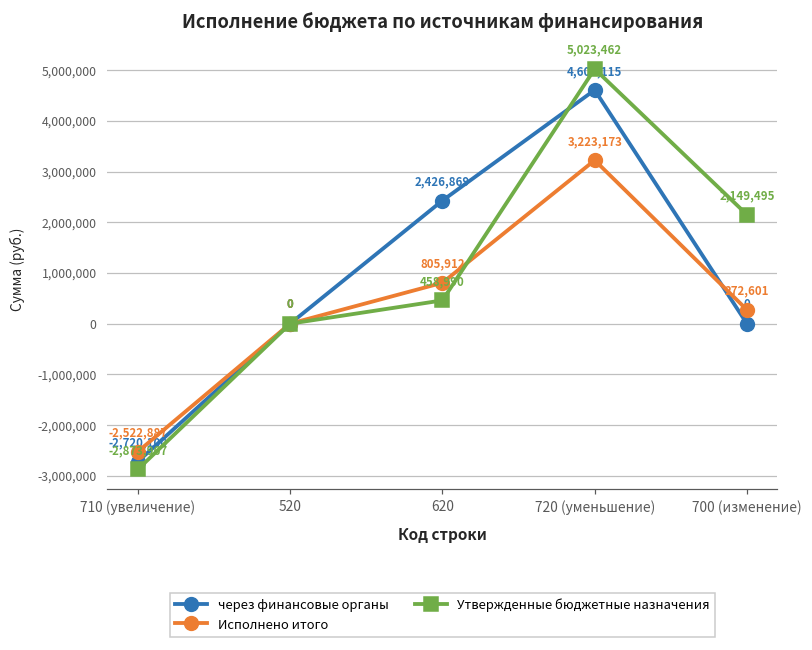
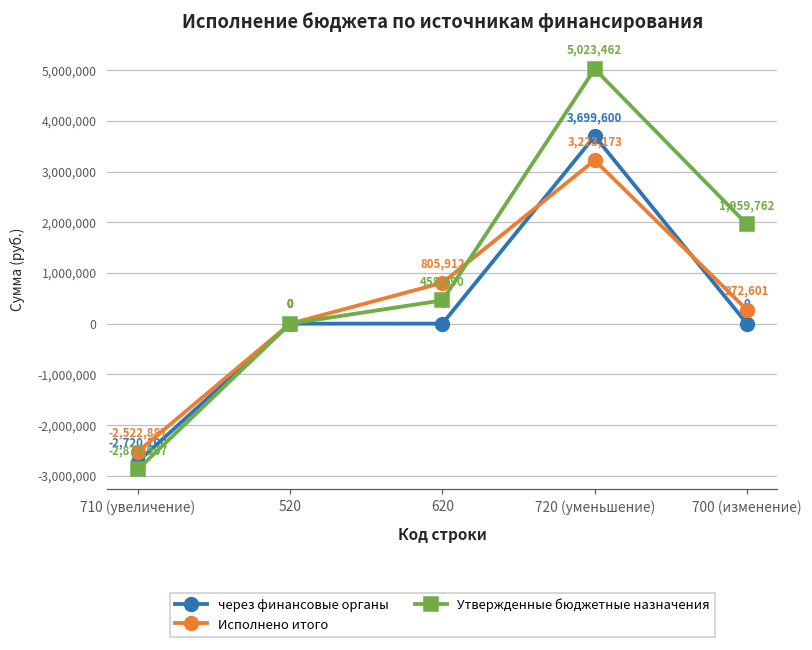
  {
    "через финансовые органы": {
-     "620": "2,426,869",
-     "720 (уменьшение)": "4,608,115"
+     "620": "0",
+     "720 (уменьшение)": "3,699,600"
    },
    "Исполнено итого": {
      "710 (увеличение)": "-2,522,887",
      "620": "805,912",
      "720 (уменьшение)": "3,223,173",
      "700 (изменение)": "272,601"
    },
    "Утвержденные бюджетные назначения": {
      "720 (уменьшение)": "5,023,462",
-     "700 (изменение)": "2,149,495"
+     "700 (изменение)": "1,959,762"
    }
  }
